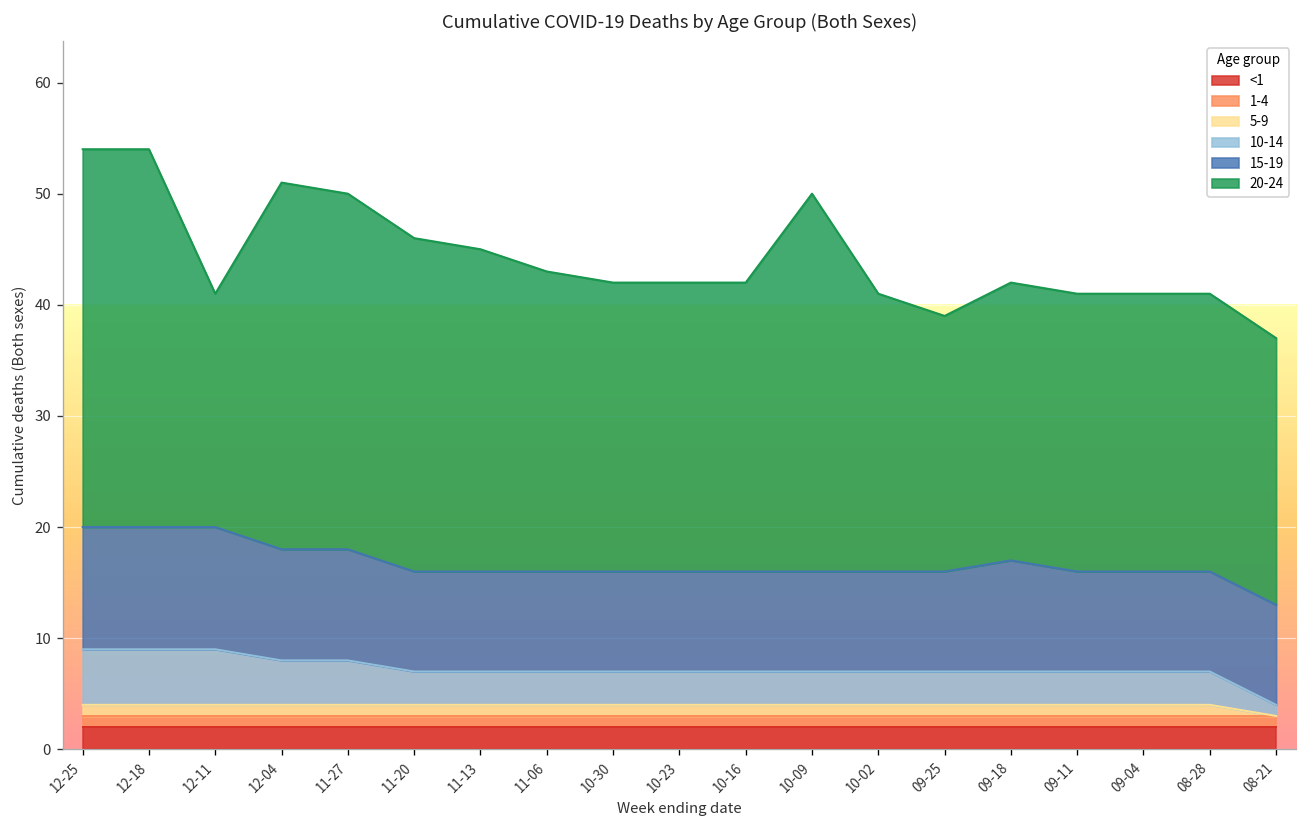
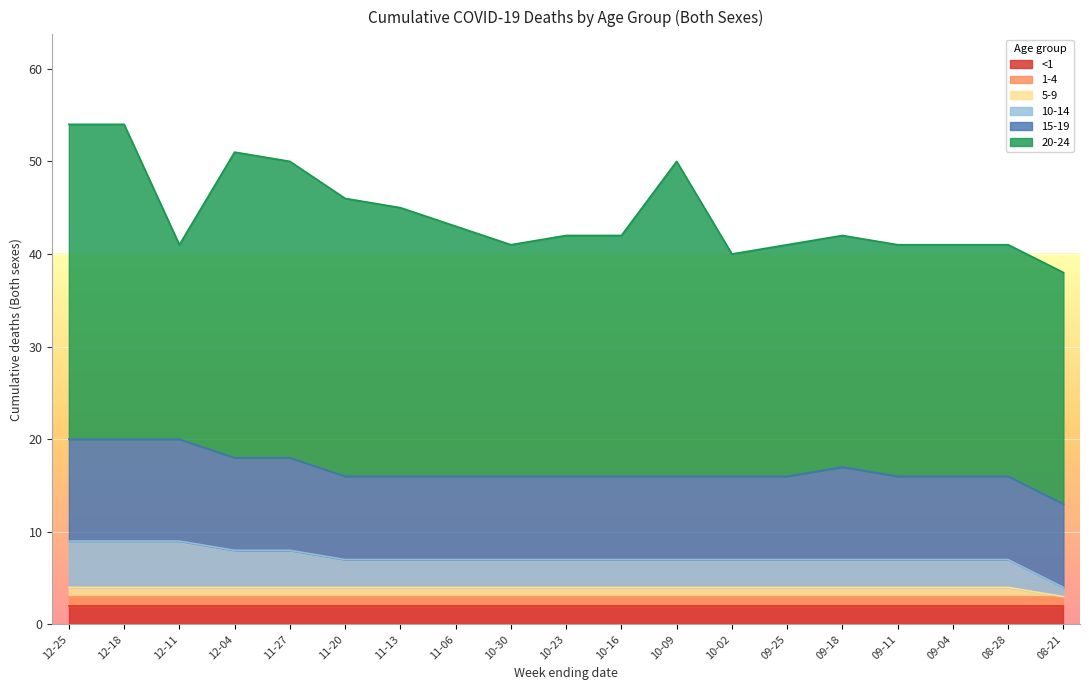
  {
    "<1": {
      "12-25": 2,
      "12-18": 2,
      "12-11": 2,
      "12-04": 2,
      "11-27": 2,
      "11-20": 2,
      "11-13": 2,
      "11-06": 2,
      "10-30": 2,
      "10-23": 2,
      "10-16": 2,
      "10-09": 2,
      "10-02": 2,
      "09-25": 2,
      "09-18": 2,
      "09-11": 2,
      "09-04": 2,
      "08-28": 2,
      "08-21": 2
    },
    "1-4": {
      "12-25": 3,
      "12-18": 3,
      "12-11": 3,
      "12-04": 3,
      "11-27": 3,
      "11-20": 3,
      "11-13": 3,
      "11-06": 3,
      "10-30": 3,
      "10-23": 3,
      "10-16": 3,
      "10-09": 3,
      "10-02": 3,
      "09-25": 3,
      "09-18": 3,
      "09-11": 3,
      "09-04": 3,
      "08-28": 3
    },
    "5-9": {
      "12-25": 4,
      "12-18": 4,
      "12-11": 4,
      "12-04": 4,
      "11-27": 4,
      "11-20": 4,
      "11-13": 4,
      "11-06": 4,
      "10-30": 4,
      "10-23": 4,
      "10-16": 4,
      "10-09": 4,
      "10-02": 4,
      "09-25": 4,
      "09-18": 4,
      "09-11": 4,
      "09-04": 4,
      "08-28": 4
    },
    "10-14": {
      "12-25": 5,
      "12-18": 5,
      "12-11": 5,
      "12-04": 4,
      "11-27": 4,
      "11-20": 3,
      "11-13": 3,
      "11-06": 3,
      "10-30": 3,
      "10-23": 3,
      "10-16": 3,
      "10-09": 3,
      "10-02": 3,
      "09-25": 3,
      "09-18": 3,
      "09-11": 3,
      "09-04": 3,
      "08-28": 3,
      "08-21": 1
    },
    "15-19": {
      "12-25": 11,
      "12-18": 11,
      "12-11": 11,
      "12-04": 10,
      "11-27": 10,
      "11-20": 9,
      "11-13": 9,
      "11-06": 9,
      "10-30": 9,
      "10-23": 9,
      "10-16": 9,
      "10-09": 9,
      "10-02": 9,
      "09-25": 9,
      "09-18": 10,
      "09-11": 9,
      "09-04": 9,
      "08-28": 9,
      "08-21": 9
    },
    "20-24": {
      "12-25": 34,
      "12-18": 34,
      "12-11": 21,
      "12-04": 33,
      "11-27": 32,
      "11-20": 30,
      "11-13": 29,
      "11-06": 27,
-     "10-30": 26,
+     "10-30": 25,
      "10-23": 26,
      "10-16": 26,
      "10-09": 34,
-     "10-02": 25,
-     "09-25": 23,
+     "10-02": 24,
+     "09-25": 25,
      "09-18": 25,
      "09-11": 25,
      "09-04": 25,
      "08-28": 25,
-     "08-21": 24
+     "08-21": 25
    }
  }
